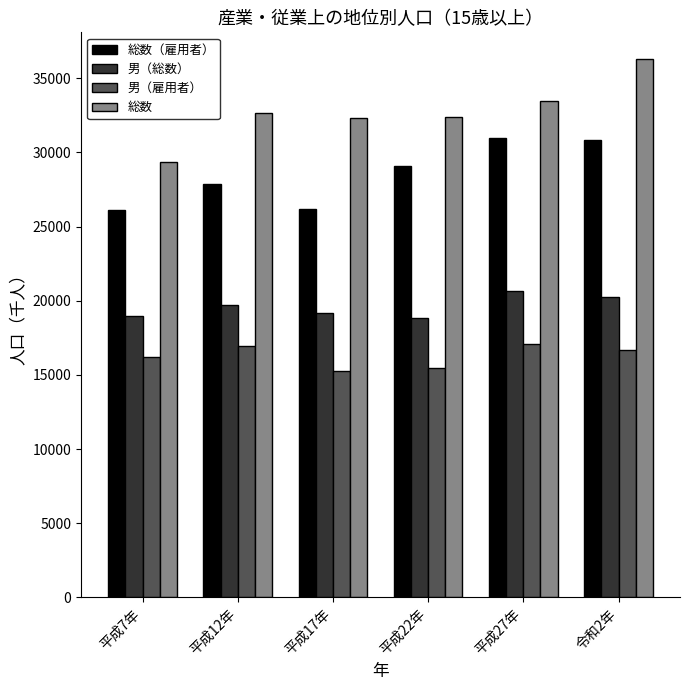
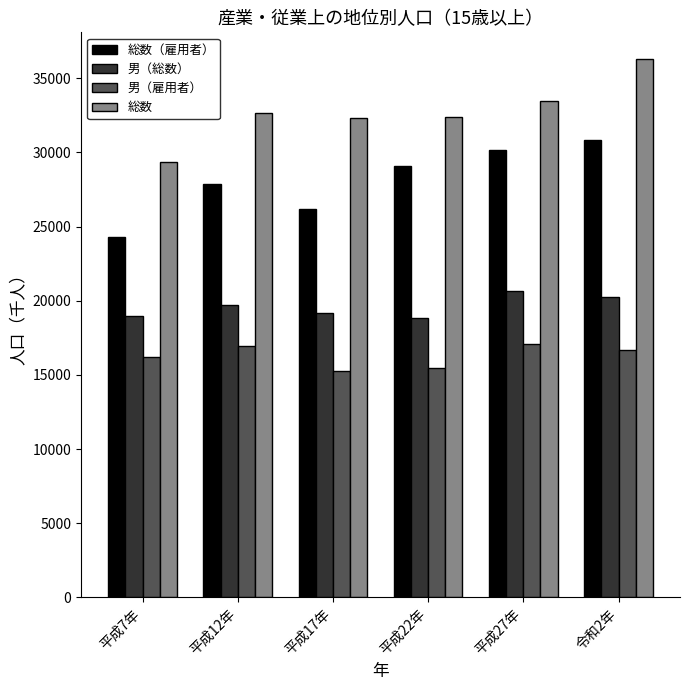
  {
    "総数（雇用者）": {
-     "平成7年": 26100,
+     "平成7年": 24300,
      "平成12年": 27900,
      "平成17年": 26200,
      "平成22年": 29100,
-     "平成27年": 31000,
+     "平成27年": 30200,
      "令和2年": 30800
    },
    "総数": {
      "平成7年": 29300,
      "平成12年": 32600,
      "平成17年": 32300,
      "平成22年": 32400,
      "平成27年": 33400,
      "令和2年": 36300
    }
  }
